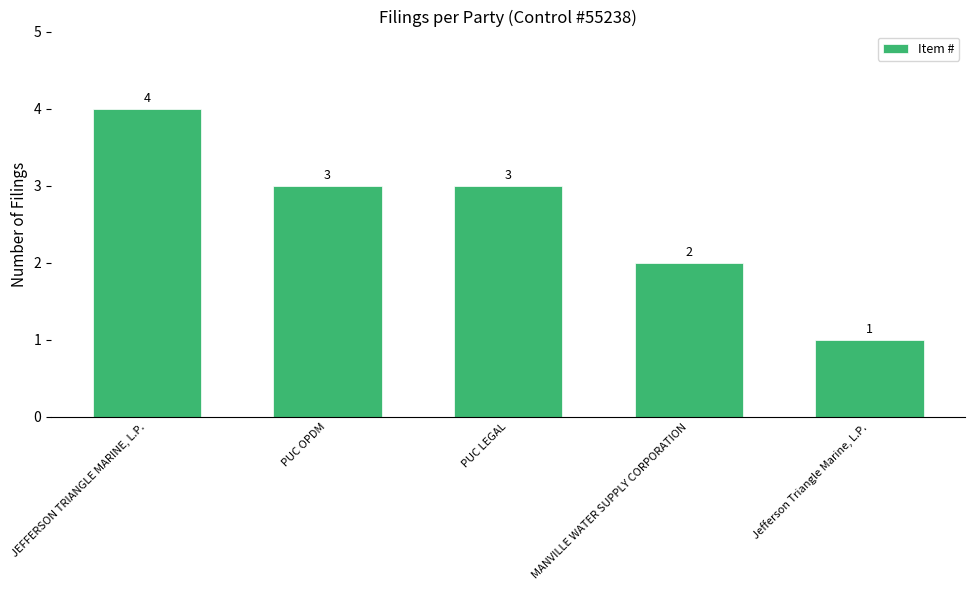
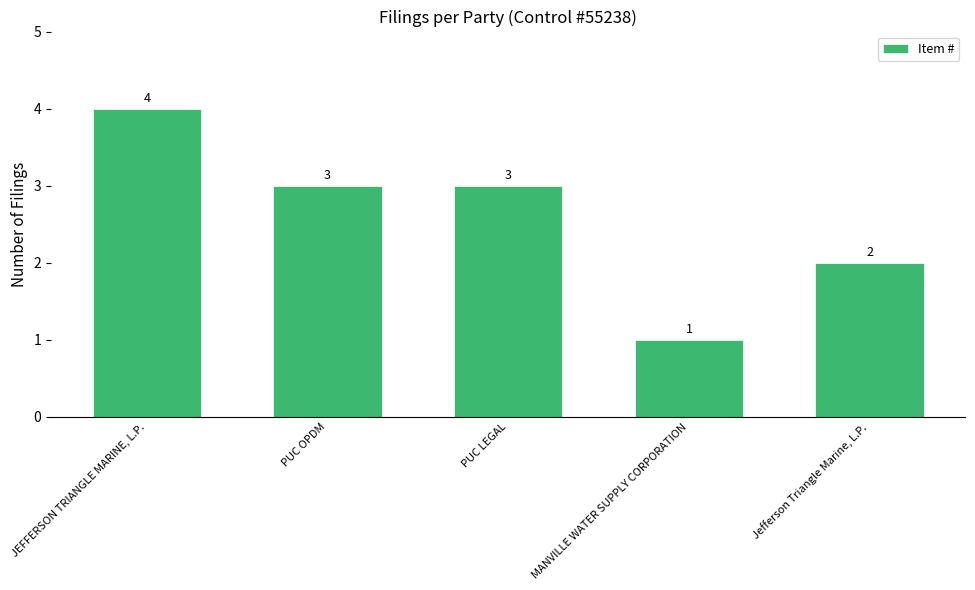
  {
    "JEFFERSON TRIANGLE MARINE, L.P.": 4,
    "PUC OPDM": 3,
    "PUC LEGAL": 3,
-   "MANVILLE WATER SUPPLY CORPORATION": 2,
-   "Jefferson Triangle Marine, L.P.": 1
+   "MANVILLE WATER SUPPLY CORPORATION": 1,
+   "Jefferson Triangle Marine, L.P.": 2
  }
